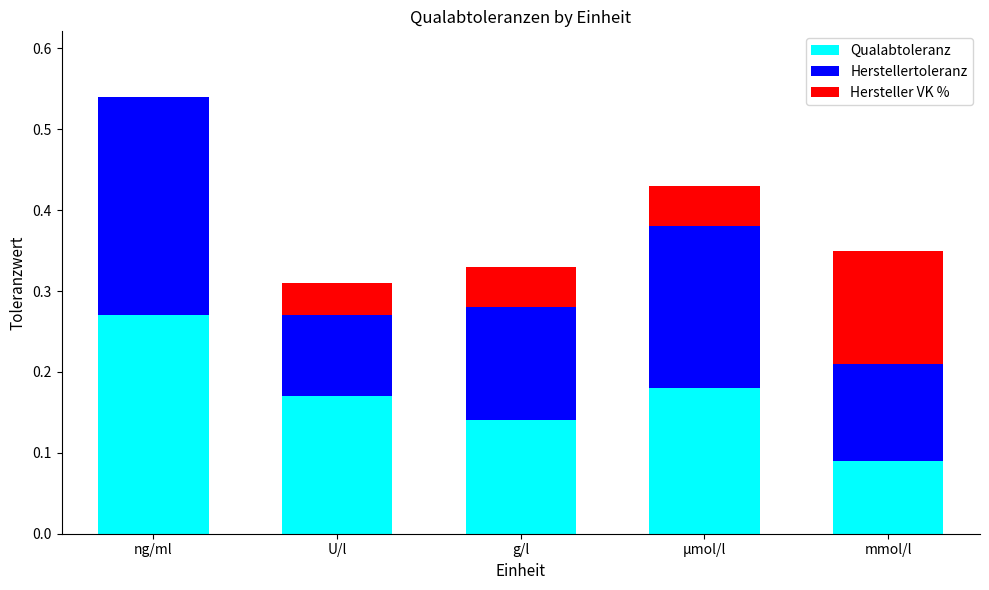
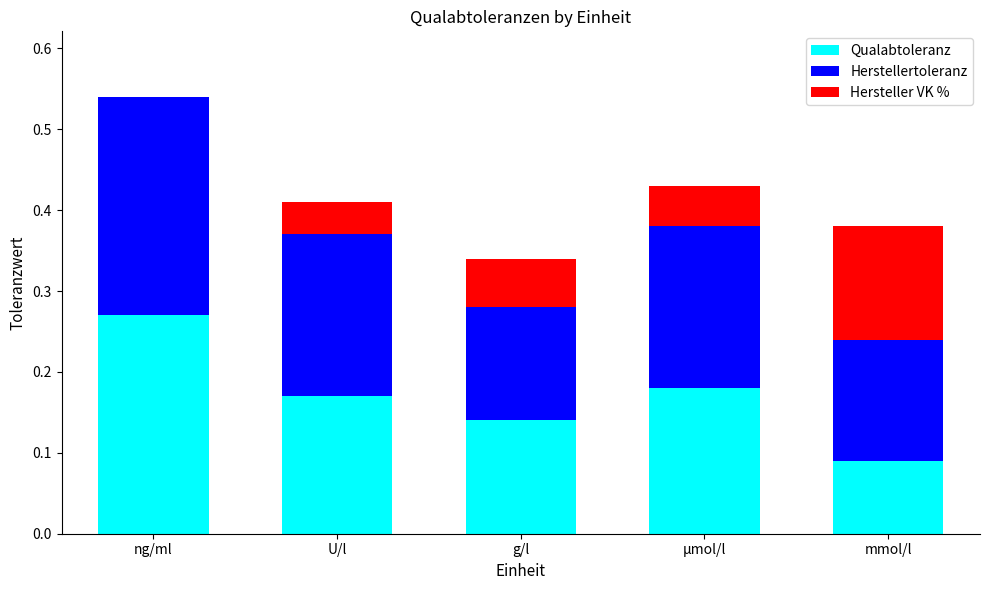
  {
    "Qualabtoleranz": {
      "ng/ml": 0.27,
      "U/l": 0.17,
      "g/l": 0.14,
      "µmol/l": 0.18,
      "mmol/l": 0.09
    },
    "Herstellertoleranz": {
      "ng/ml": 0.27,
-     "U/l": 0.1,
+     "U/l": 0.2,
      "g/l": 0.14,
      "µmol/l": 0.20,
-     "mmol/l": 0.12
+     "mmol/l": 0.15
    },
    "Hersteller VK %": {
      "ng/ml": 0.00,
      "U/l": 0.04,
-     "g/l": 0.05,
+     "g/l": 0.06,
      "µmol/l": 0.05,
      "mmol/l": 0.14
    }
  }
